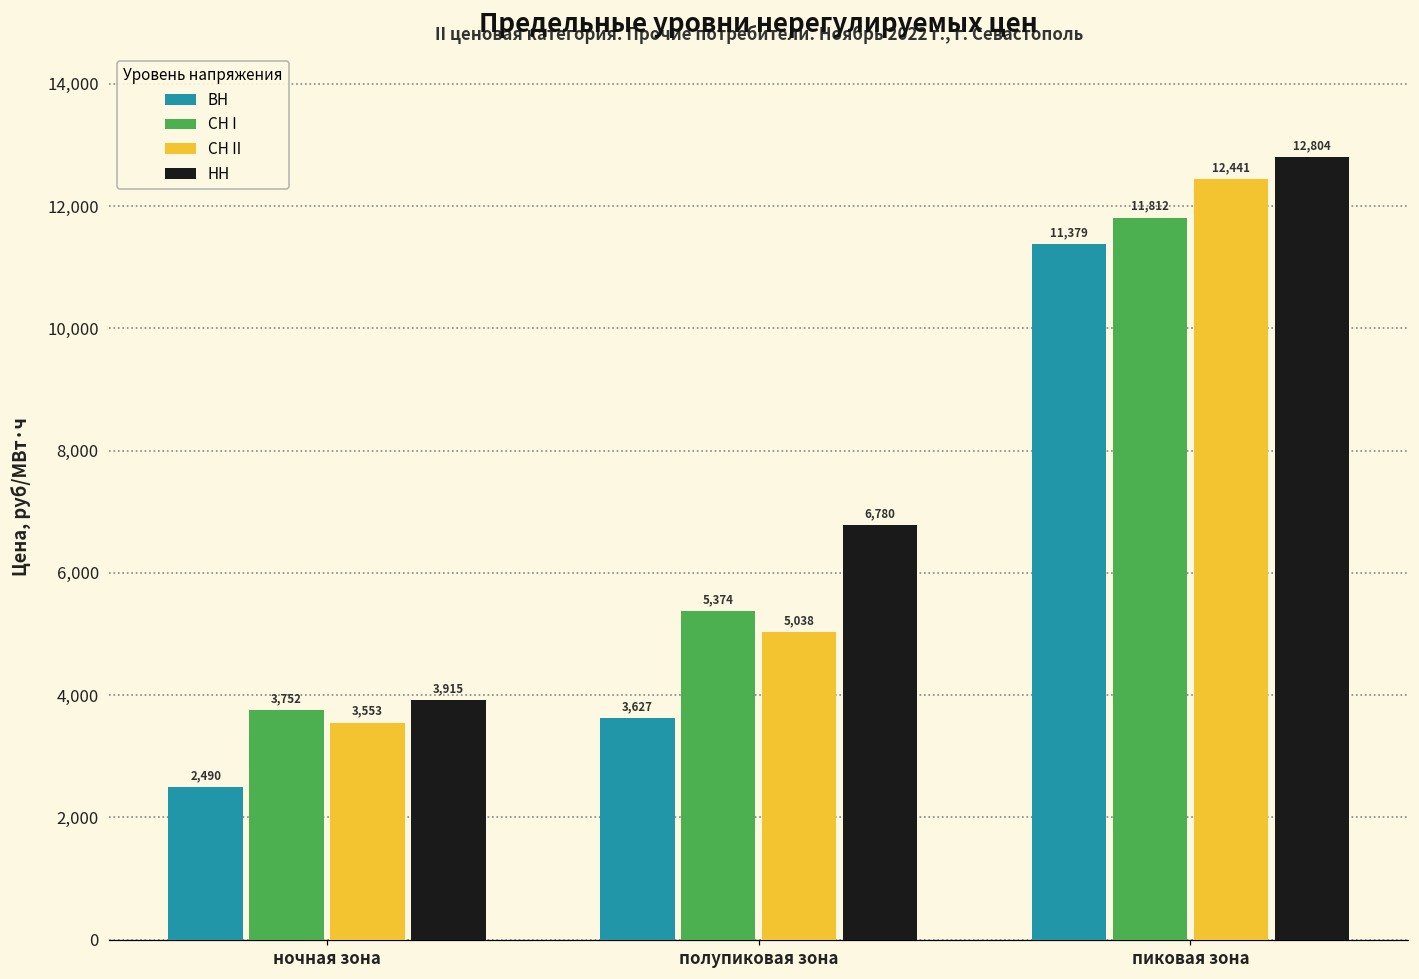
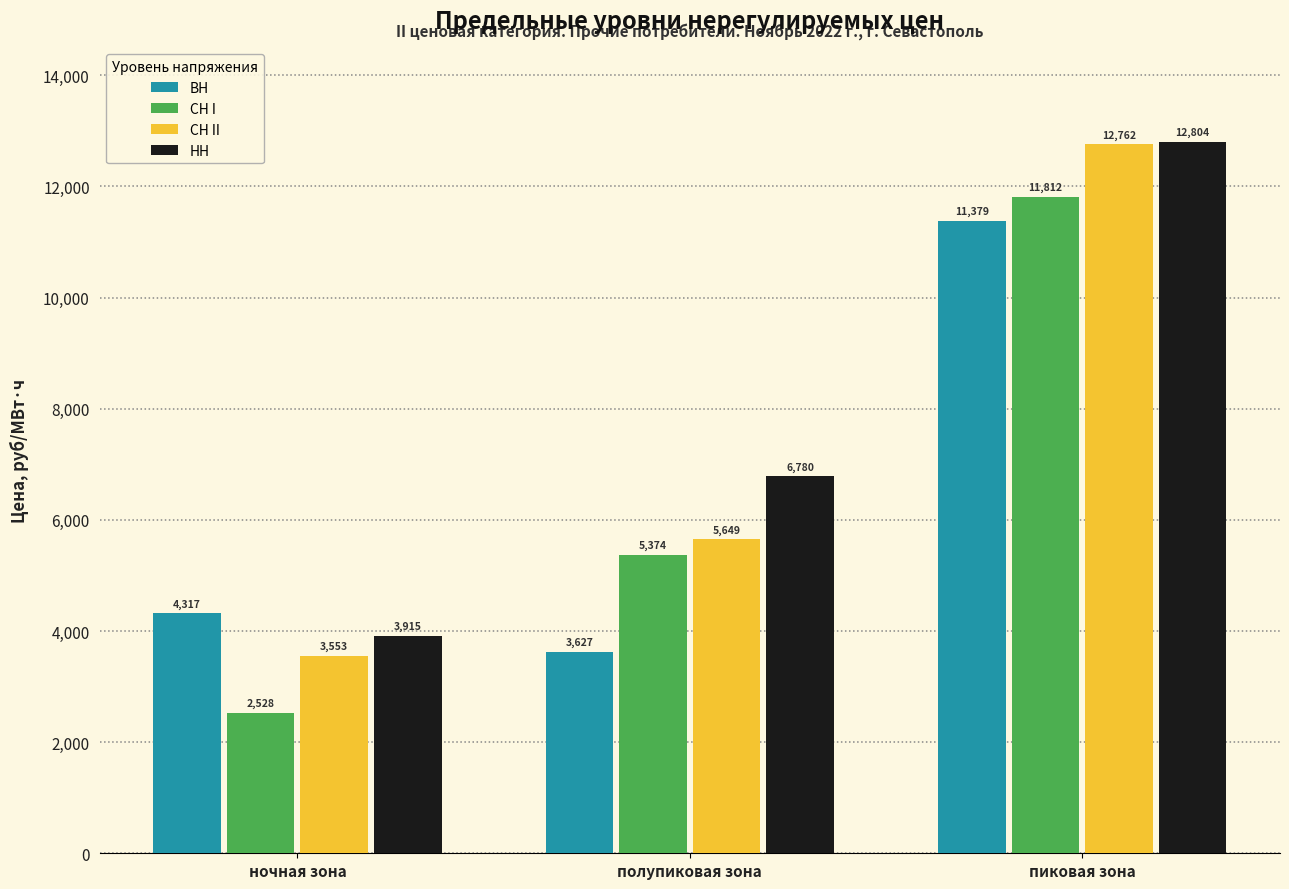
  {
    "ВН": {
-     "ночная зона": "2,490",
+     "ночная зона": "4,317",
      "полупиковая зона": "3,627",
      "пиковая зона": "11,379"
    },
    "СН I": {
-     "ночная зона": "3,752",
+     "ночная зона": "2,528",
      "полупиковая зона": "5,374",
      "пиковая зона": "11,812"
    },
    "СН II": {
      "ночная зона": "3,553",
-     "полупиковая зона": "5,038",
-     "пиковая зона": "12,441"
+     "полупиковая зона": "5,649",
+     "пиковая зона": "12,762"
    },
    "НН": {
      "ночная зона": "3,915",
      "полупиковая зона": "6,780",
      "пиковая зона": "12,804"
    }
  }
